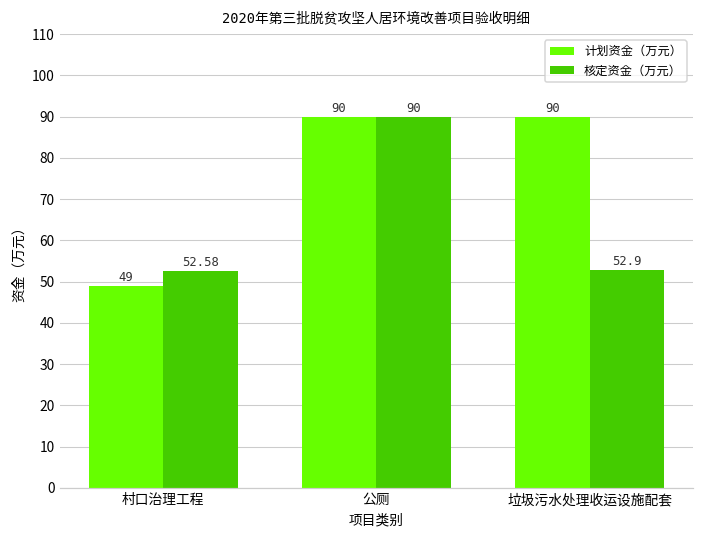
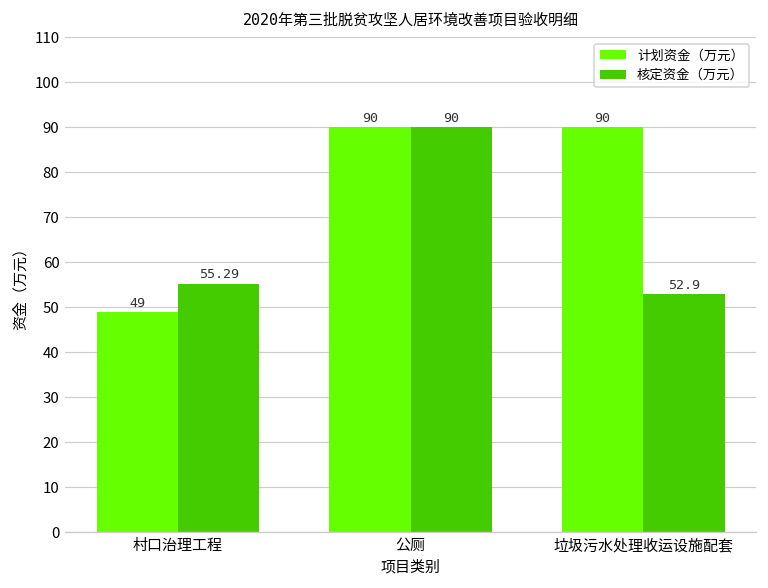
  {
    "计划资金（万元）": {
      "村口治理工程": 49,
      "公厕": 90,
      "垃圾污水处理收运设施配套": 90
    },
    "核定资金（万元）": {
-     "村口治理工程": 52.58,
+     "村口治理工程": 55.29,
      "公厕": 90,
      "垃圾污水处理收运设施配套": 52.9
    }
  }
